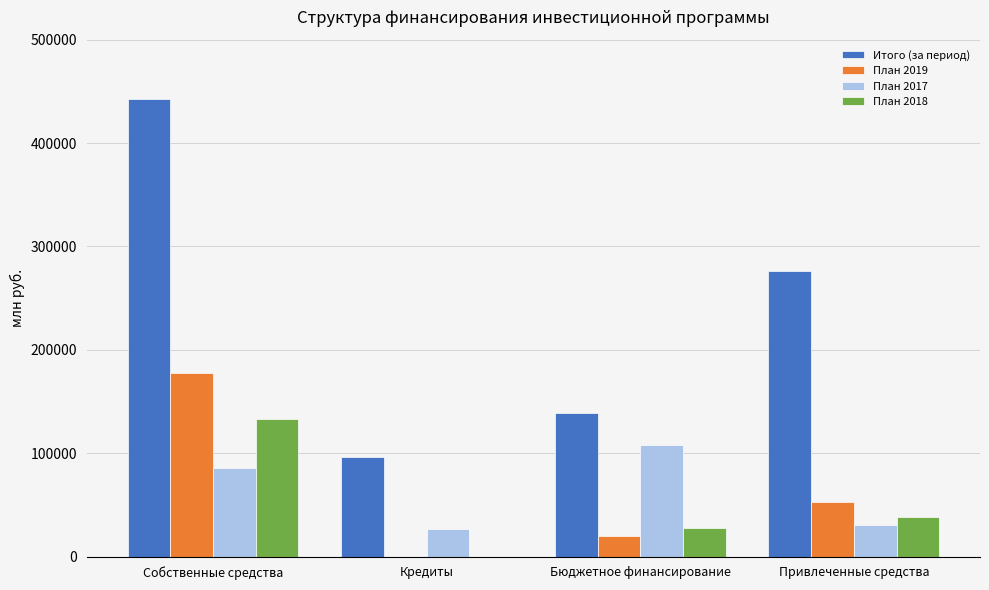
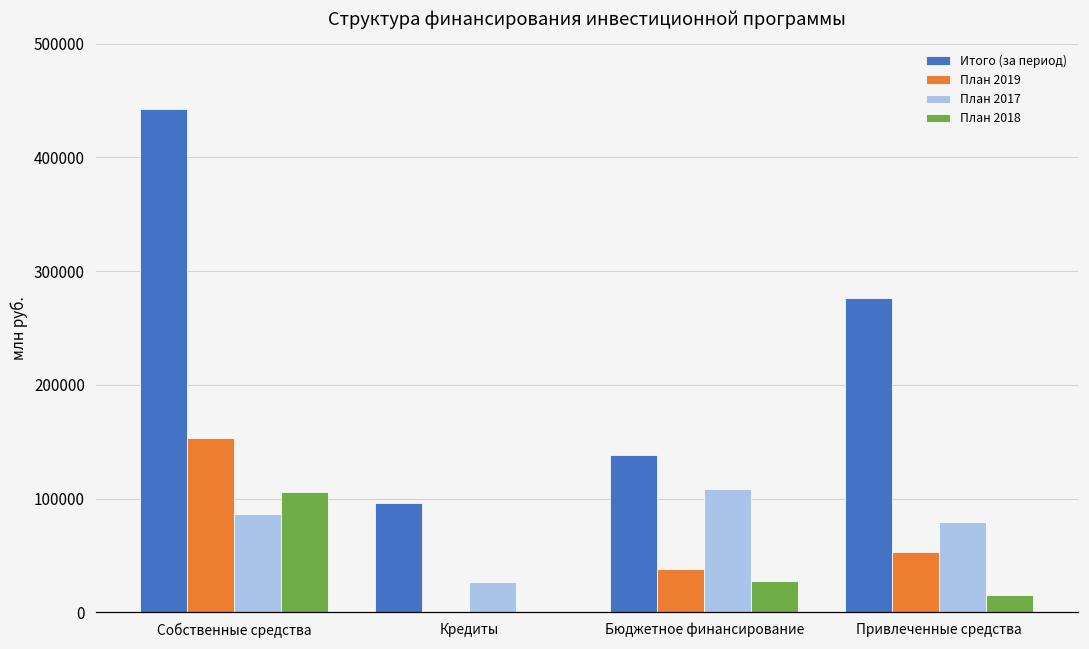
  {
    "Итого (за период)": {
      "Собственные средства": 443000,
      "Кредиты": 96000,
      "Бюджетное финансирование": 138000,
      "Привлеченные средства": 276000
    },
    "План 2019": {
-     "Собственные средства": 178000,
+     "Собственные средства": 153000,
      "Кредиты": 0,
-     "Бюджетное финансирование": 20000,
+     "Бюджетное финансирование": 38000,
      "Привлеченные средства": 53000
    },
    "План 2017": {
      "Собственные средства": 86000,
      "Кредиты": 26000,
      "Бюджетное финансирование": 108000,
-     "Привлеченные средства": 31000
+     "Привлеченные средства": 79000
    },
    "План 2018": {
-     "Собственные средства": 134000,
+     "Собственные средства": 105000,
      "Кредиты": 0,
      "Бюджетное финансирование": 27000,
-     "Привлеченные средства": 39000
+     "Привлеченные средства": 15000
    }
  }
